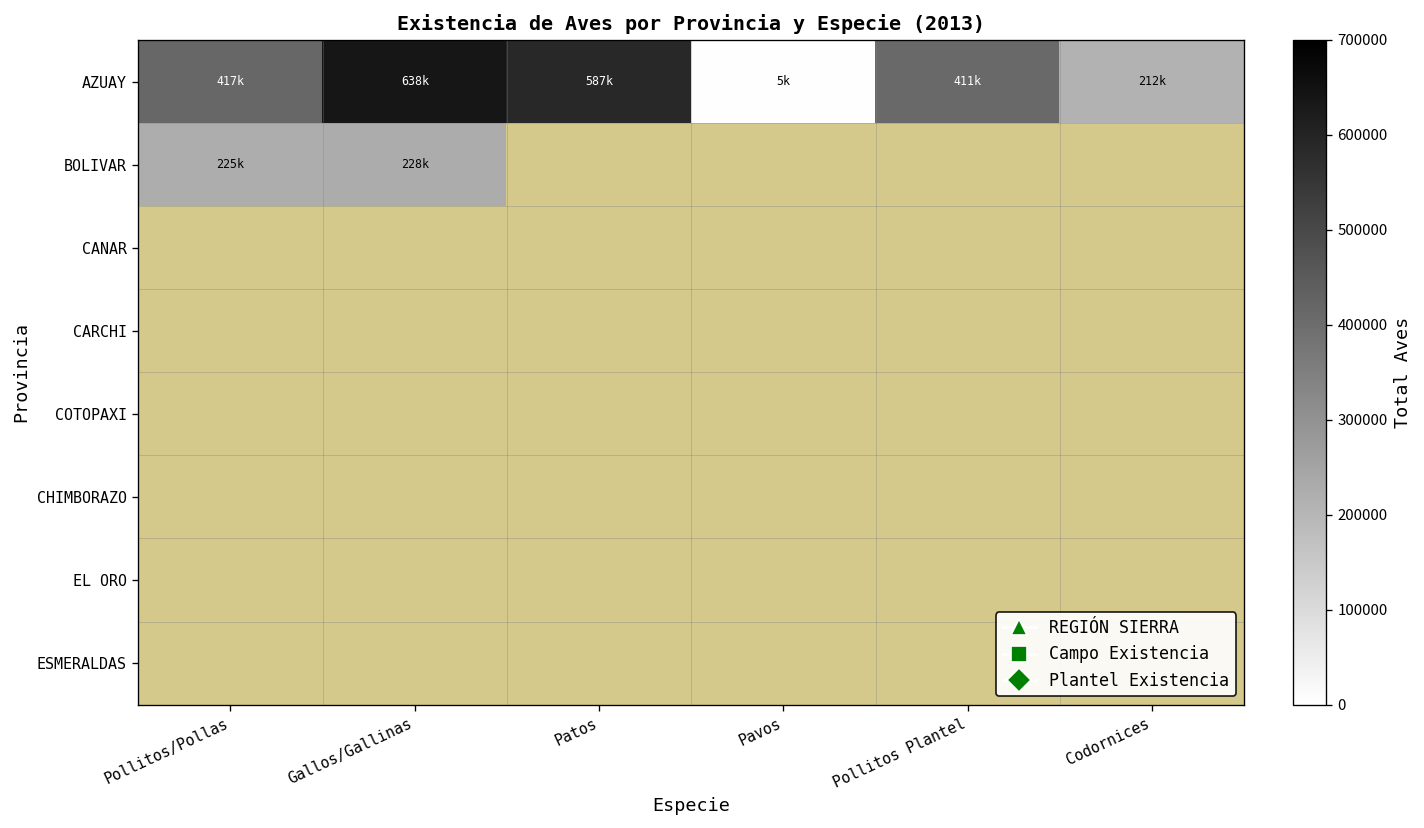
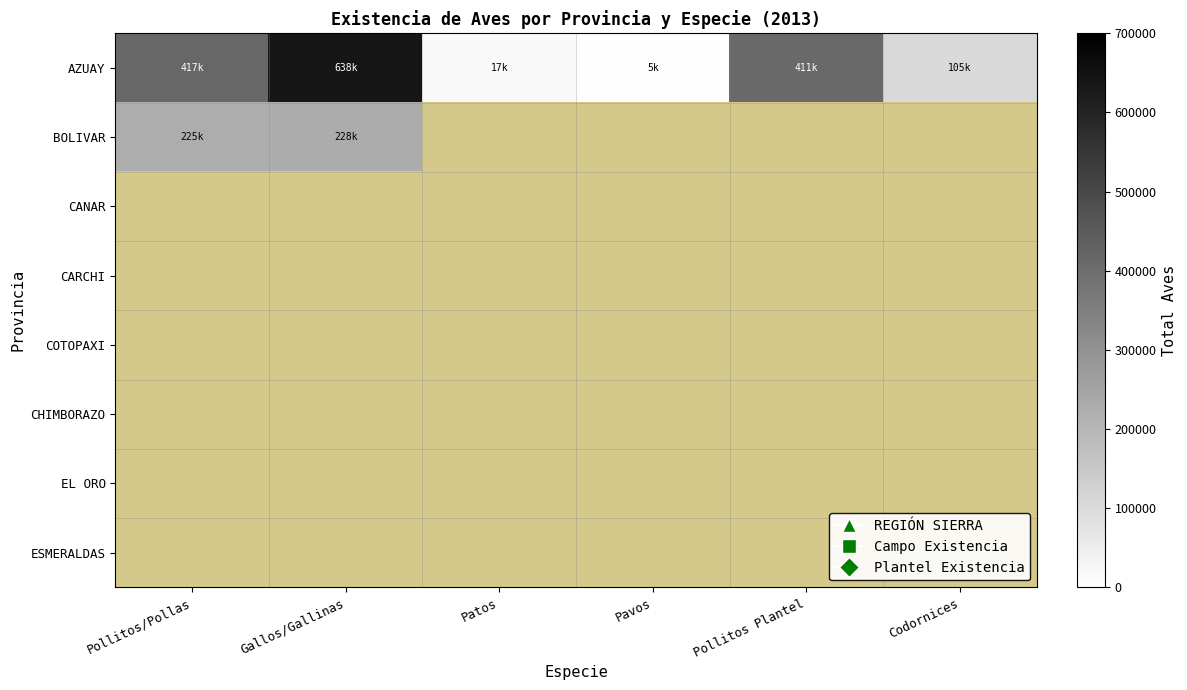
  {
    "AZUAY": {
      "Pollitos/Pollas": "417k",
      "Gallos/Gallinas": "638k",
-     "Patos": "587k",
+     "Patos": "17k",
      "Pavos": "5k",
      "Pollitos Plantel": "411k",
-     "Codornices": "212k"
+     "Codornices": "105k"
    },
    "BOLIVAR": {
      "Pollitos/Pollas": "225k",
      "Gallos/Gallinas": "228k"
    }
  }
